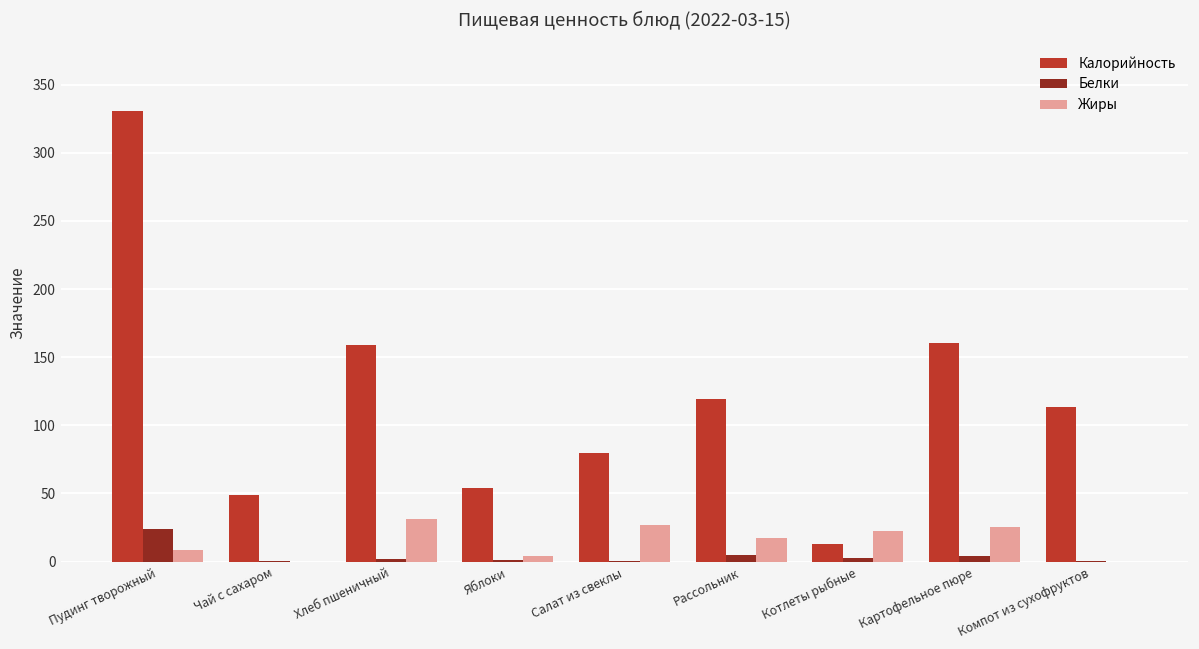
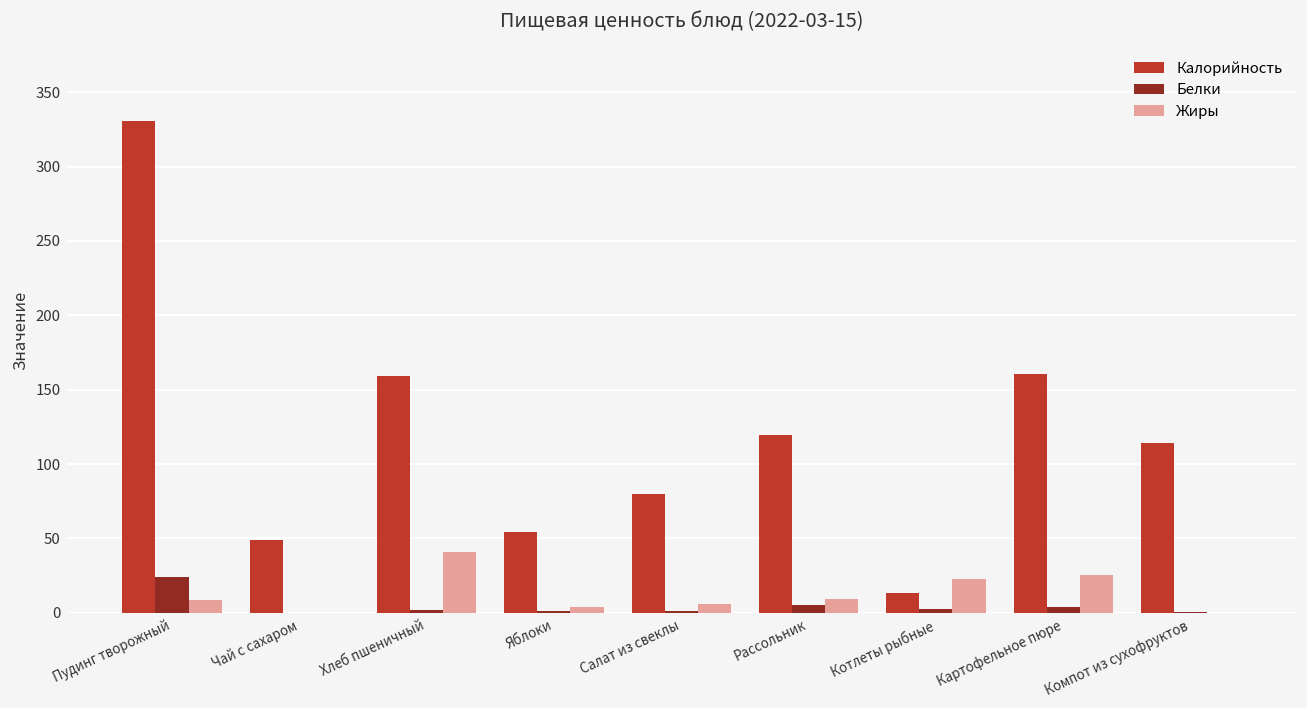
  {
    "Жиры": {
      "Пудинг творожный": 8,
      "Чай с сахаром": 0,
-     "Хлеб пшеничный": 31,
+     "Хлеб пшеничный": 41,
      "Яблоки": 4,
-     "Салат из свеклы": 27,
-     "Рассольник": 18,
+     "Салат из свеклы": 6,
+     "Рассольник": 9,
      "Котлеты рыбные": 22,
      "Картофельное пюре": 26,
      "Компот из сухофруктов": 0
    }
  }
